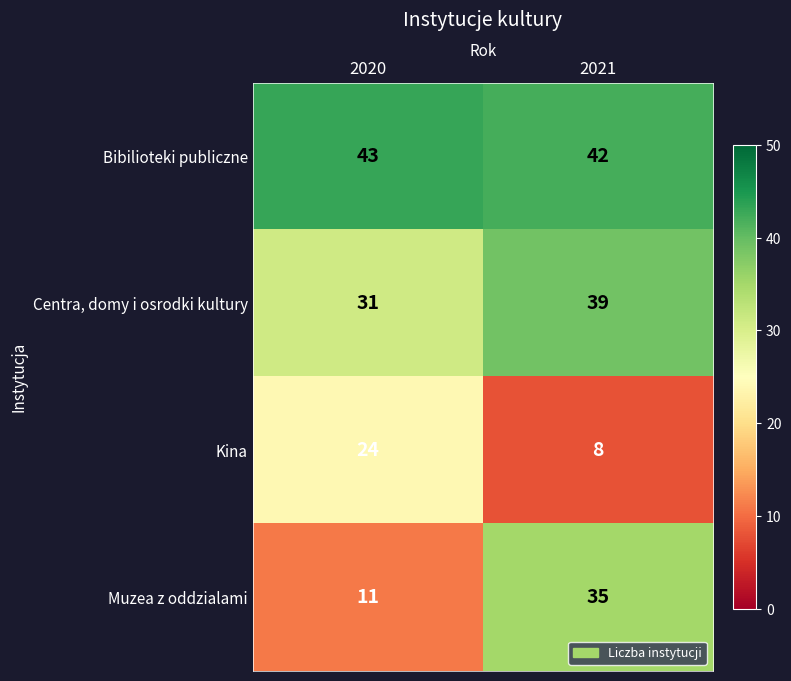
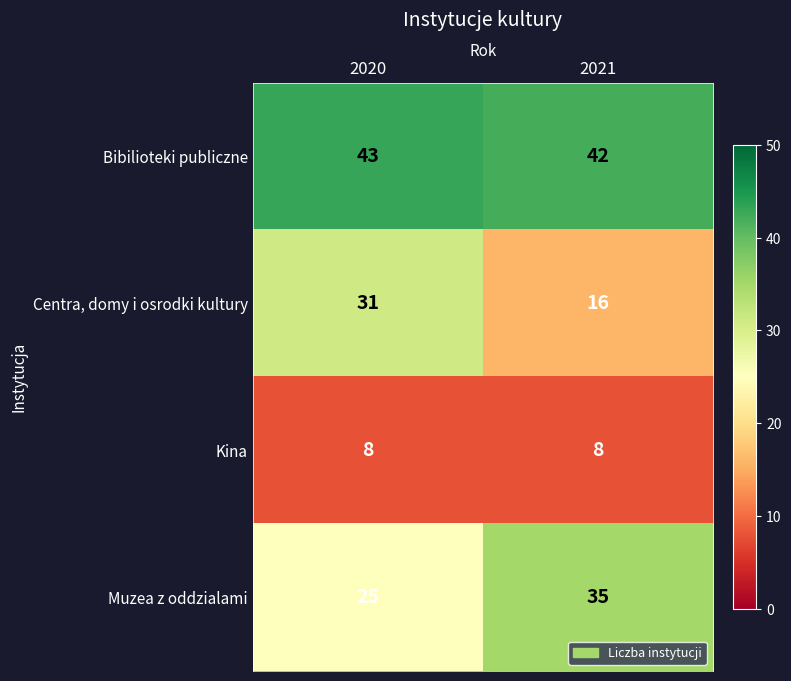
  {
    "Bibilioteki publiczne": {
      "2020": 43,
      "2021": 42
    },
    "Centra, domy i osrodki kultury": {
      "2020": 31,
-     "2021": 39
+     "2021": 16
    },
    "Kina": {
-     "2020": 24,
+     "2020": 8,
      "2021": 8
    },
    "Muzea z oddzialami": {
-     "2020": 11,
+     "2020": 25,
      "2021": 35
    }
  }
